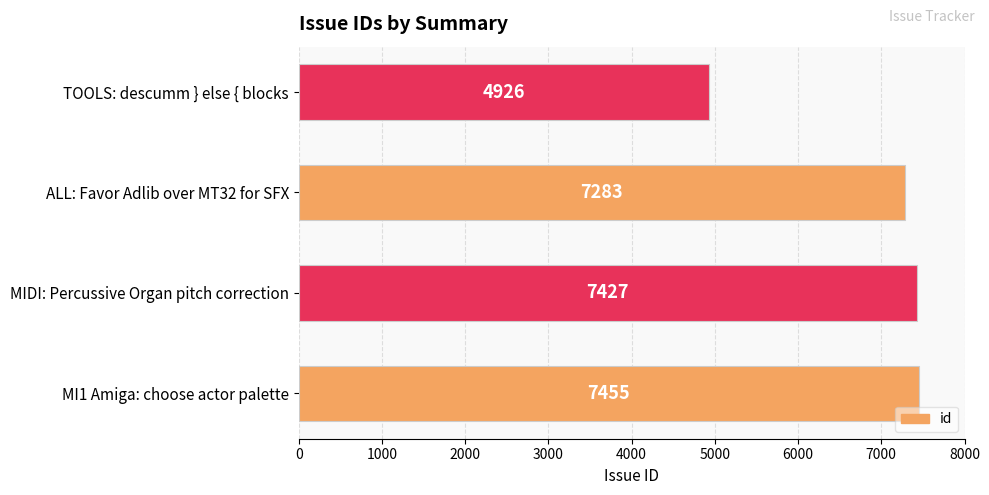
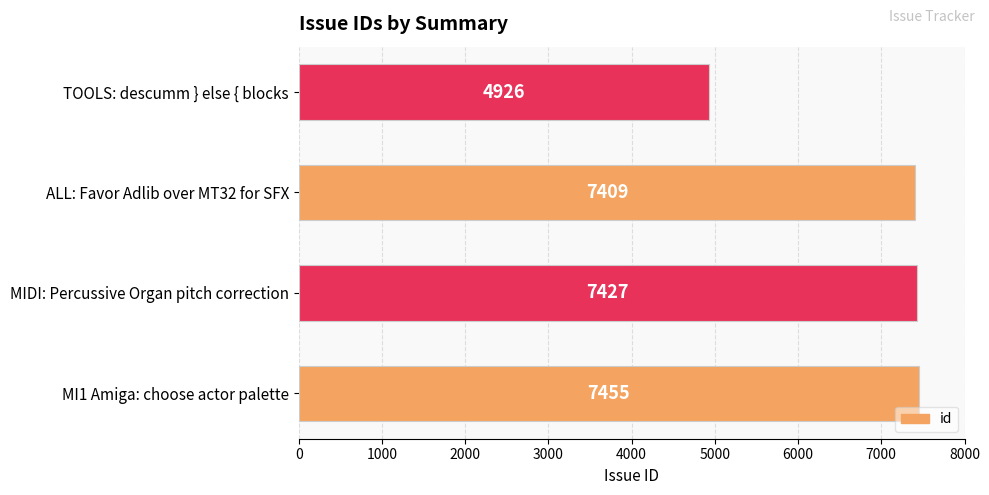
  {
    "TOOLS: descumm } else { blocks": 4926,
-   "ALL: Favor Adlib over MT32 for SFX": 7283,
+   "ALL: Favor Adlib over MT32 for SFX": 7409,
    "MIDI: Percussive Organ pitch correction": 7427,
    "MI1 Amiga: choose actor palette": 7455
  }
